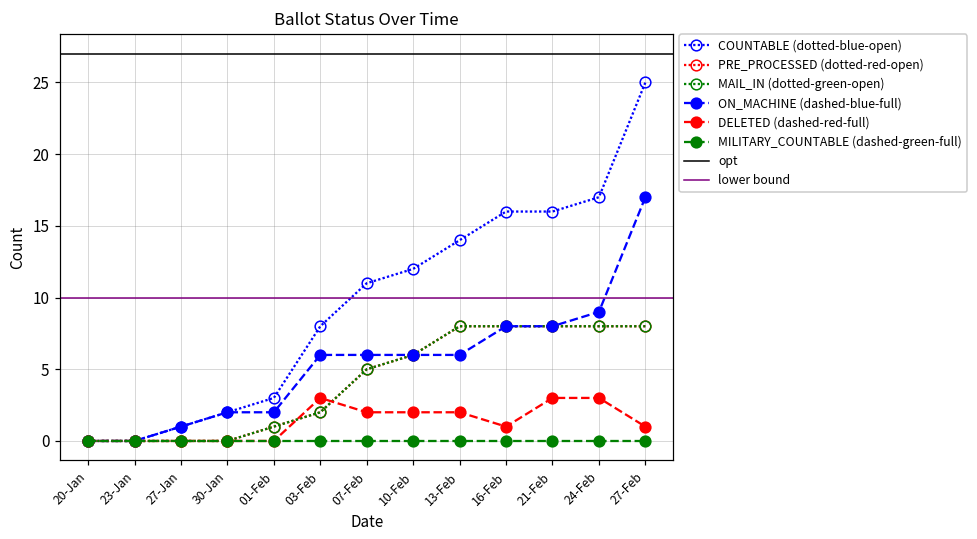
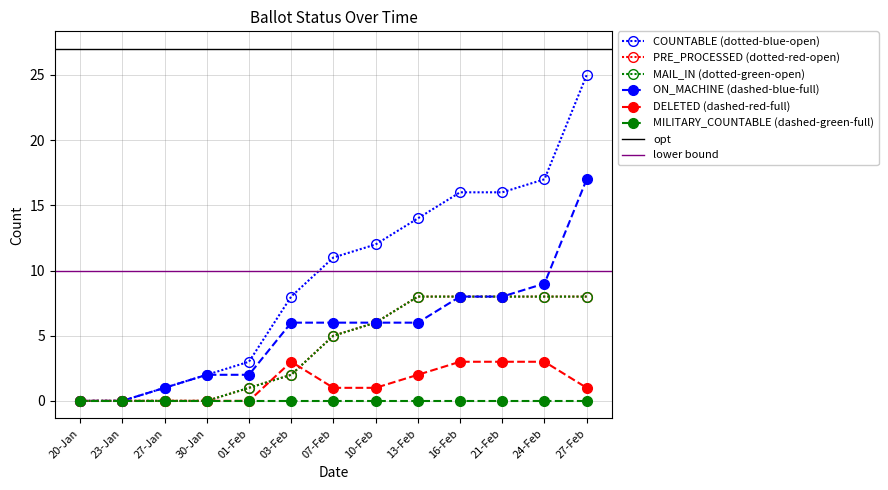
  {
    "DELETED (dashed-red-full)": {
      "03-Feb": 3,
-     "07-Feb": 2,
-     "10-Feb": 2,
+     "07-Feb": 1,
+     "10-Feb": 1,
      "13-Feb": 2,
-     "16-Feb": 1,
+     "16-Feb": 3,
      "21-Feb": 3,
      "24-Feb": 3,
      "27-Feb": 1
    }
  }
